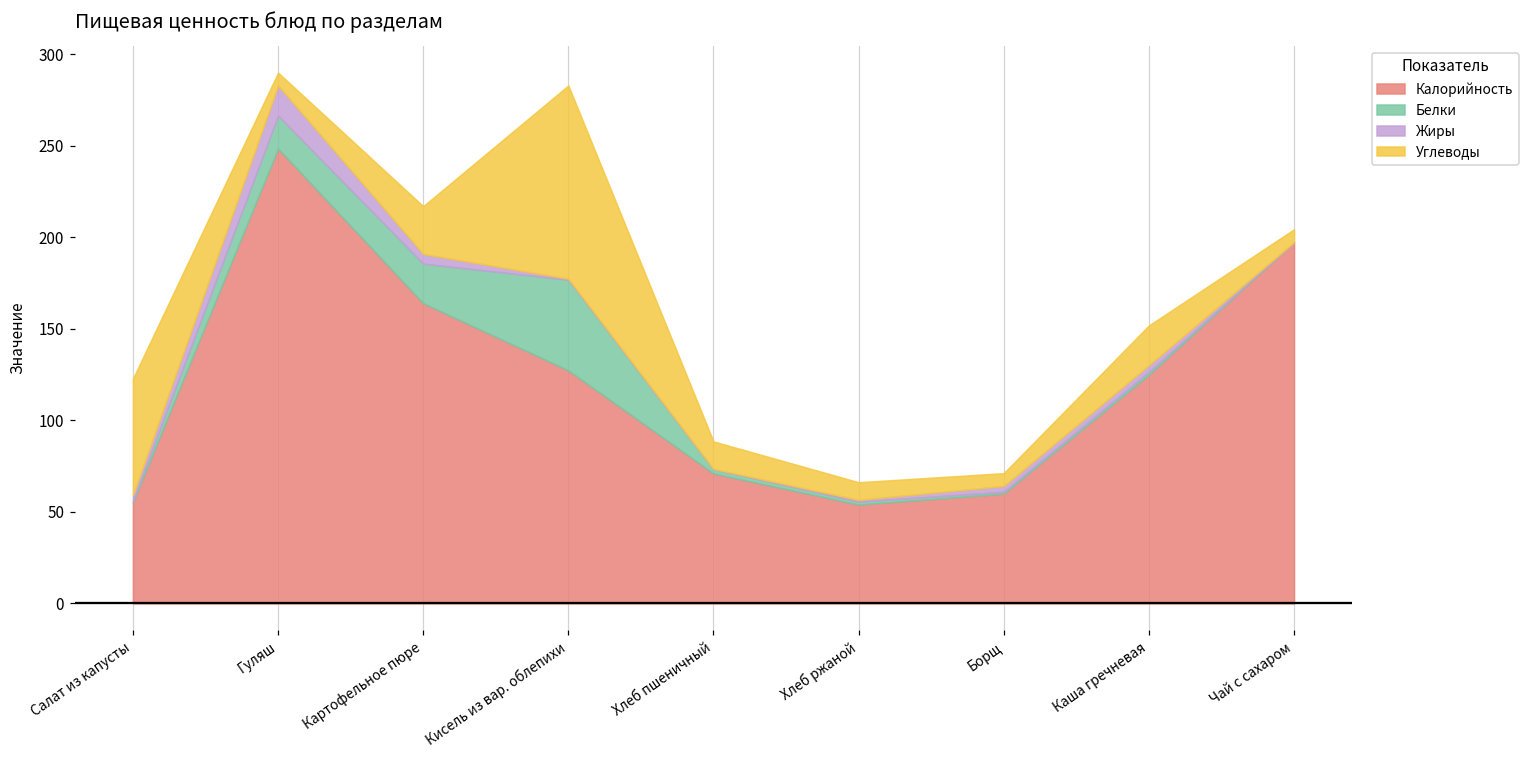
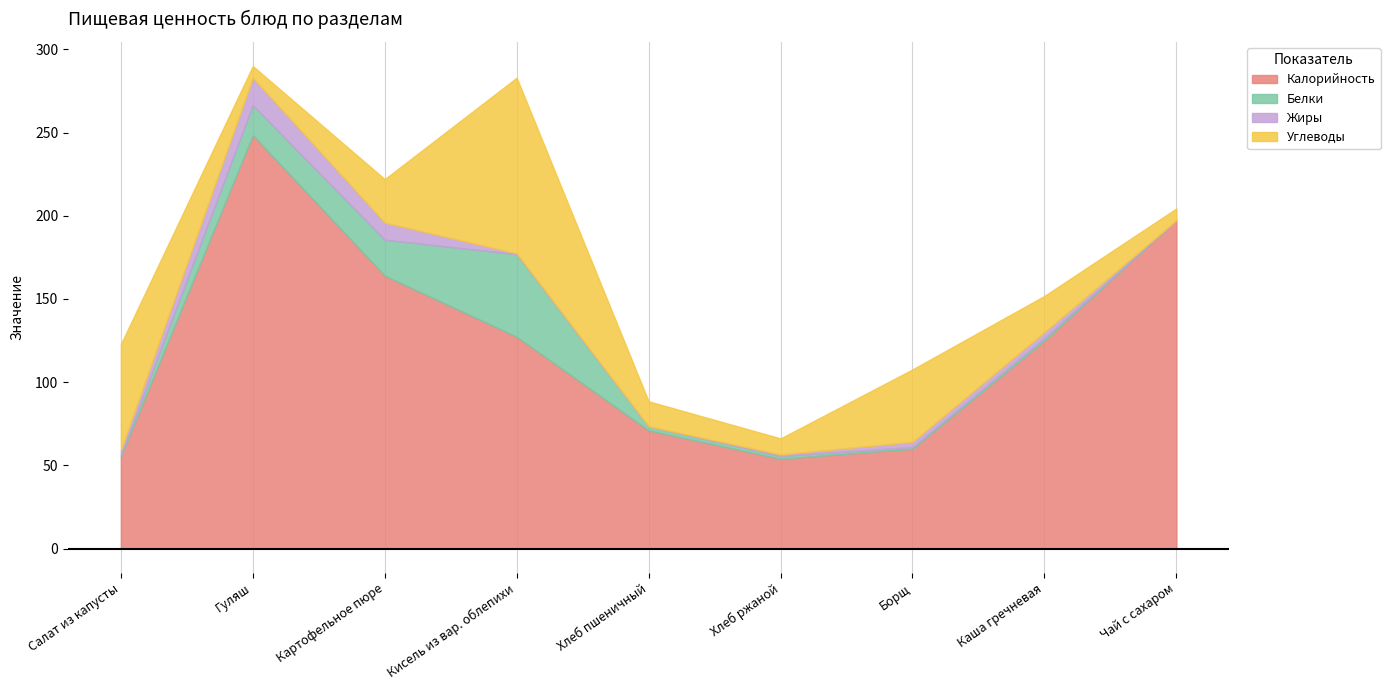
  {
    "Калорийность": {
      "Гуляш": 249,
      "Картофельное пюре": 164,
      "Кисель из вар. облепихи": 127,
      "Хлеб пшеничный": 71,
      "Хлеб ржаной": 54,
      "Каша гречневая": 125
    },
    "Белки": {
      "Гуляш": 18,
      "Картофельное пюре": 22,
      "Каша гречневая": 2
    },
    "Жиры": {
      "Салат из капусты": 3,
      "Гуляш": 17,
-     "Картофельное пюре": 5,
+     "Картофельное пюре": 10,
      "Борщ": 3,
      "Каша гречневая": 4
    },
    "Углеводы": {
      "Салат из капусты": 64,
      "Гуляш": 7,
      "Картофельное пюре": 26,
      "Кисель из вар. облепихи": 106,
      "Хлеб пшеничный": 15,
      "Хлеб ржаной": 10,
-     "Борщ": 7,
+     "Борщ": 44,
      "Каша гречневая": 22,
      "Чай с сахаром": 7
    }
  }
